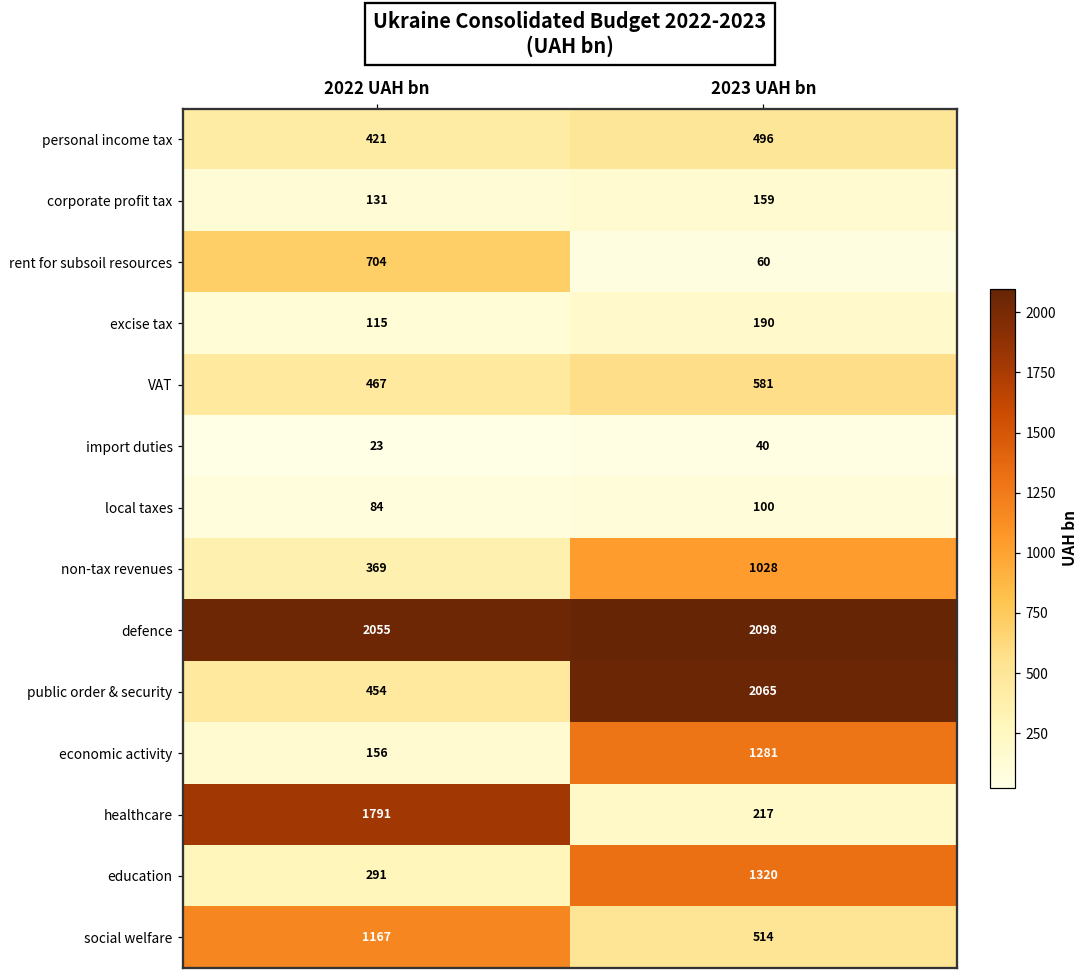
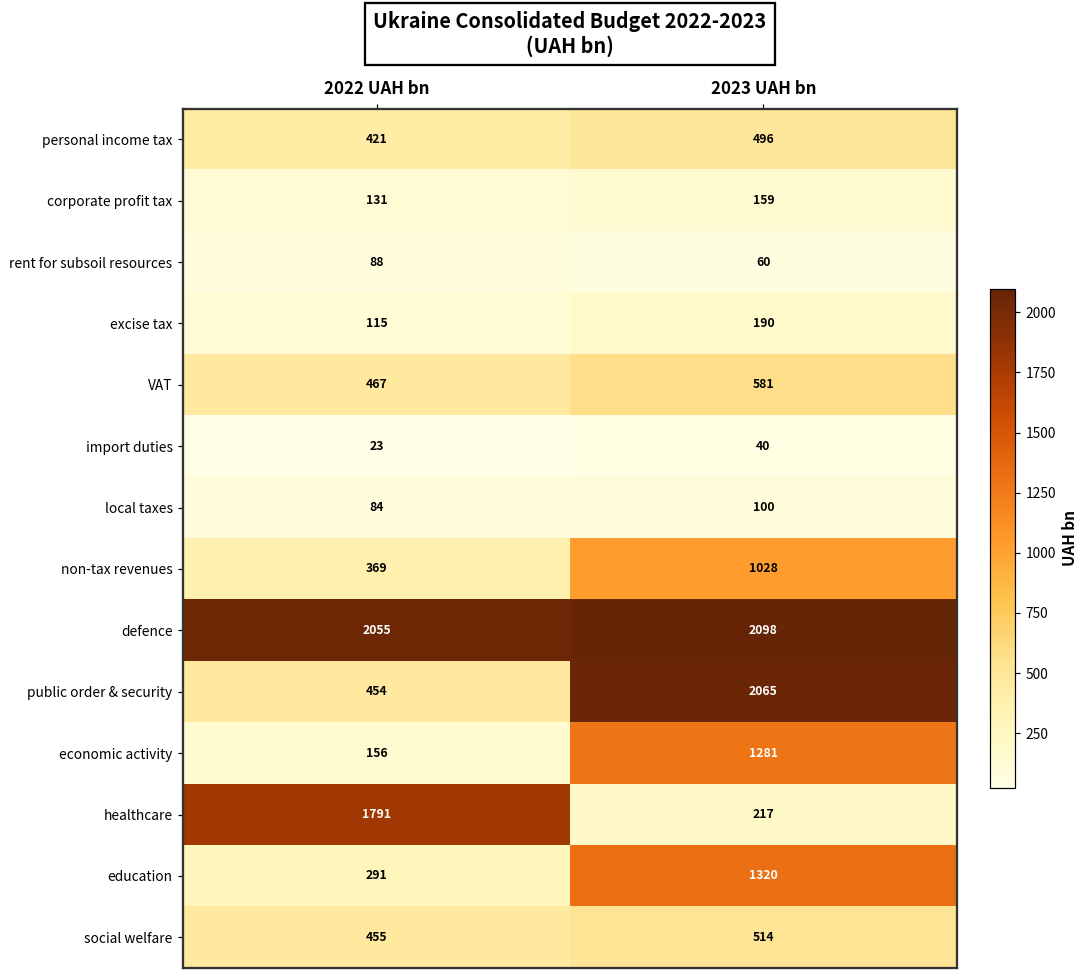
  {
    "personal income tax": {
      "2022 UAH bn": 421,
      "2023 UAH bn": 496
    },
    "corporate profit tax": {
      "2022 UAH bn": 131,
      "2023 UAH bn": 159
    },
    "rent for subsoil resources": {
-     "2022 UAH bn": 704,
+     "2022 UAH bn": 88,
      "2023 UAH bn": 60
    },
    "excise tax": {
      "2022 UAH bn": 115,
      "2023 UAH bn": 190
    },
    "VAT": {
      "2022 UAH bn": 467,
      "2023 UAH bn": 581
    },
    "import duties": {
      "2022 UAH bn": 23,
      "2023 UAH bn": 40
    },
    "local taxes": {
      "2022 UAH bn": 84,
      "2023 UAH bn": 100
    },
    "non-tax revenues": {
      "2022 UAH bn": 369,
      "2023 UAH bn": 1028
    },
    "defence": {
      "2022 UAH bn": 2055,
      "2023 UAH bn": 2098
    },
    "public order & security": {
      "2022 UAH bn": 454,
      "2023 UAH bn": 2065
    },
    "economic activity": {
      "2022 UAH bn": 156,
      "2023 UAH bn": 1281
    },
    "healthcare": {
      "2022 UAH bn": 1791,
      "2023 UAH bn": 217
    },
    "education": {
      "2022 UAH bn": 291,
      "2023 UAH bn": 1320
    },
    "social welfare": {
-     "2022 UAH bn": 1167,
+     "2022 UAH bn": 455,
      "2023 UAH bn": 514
    }
  }
